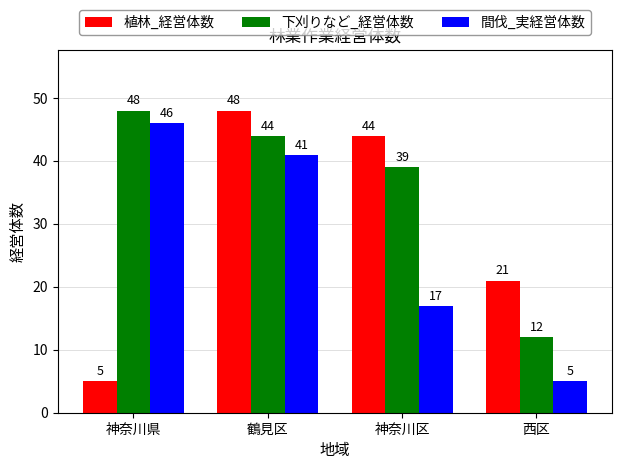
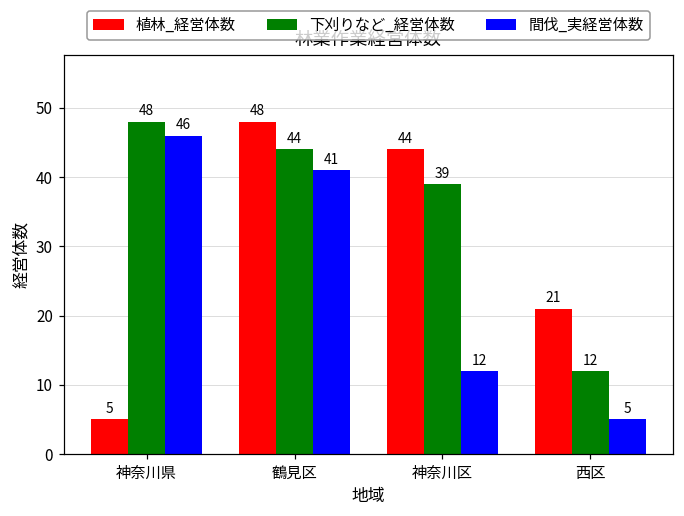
  {
    "植林_経営体数": {
      "神奈川県": 5,
      "鶴見区": 48,
      "神奈川区": 44,
      "西区": 21
    },
    "下刈りなど_経営体数": {
      "神奈川県": 48,
      "鶴見区": 44,
      "神奈川区": 39,
      "西区": 12
    },
    "間伐_実経営体数": {
      "神奈川県": 46,
      "鶴見区": 41,
-     "神奈川区": 17,
+     "神奈川区": 12,
      "西区": 5
    }
  }
